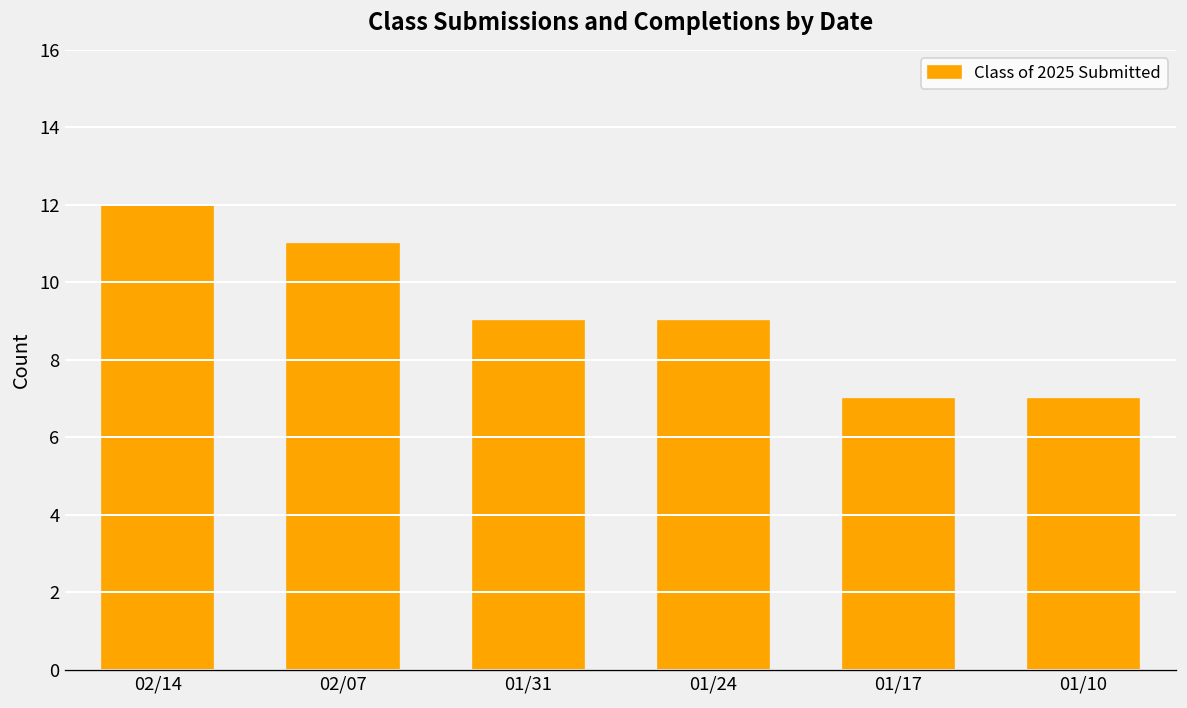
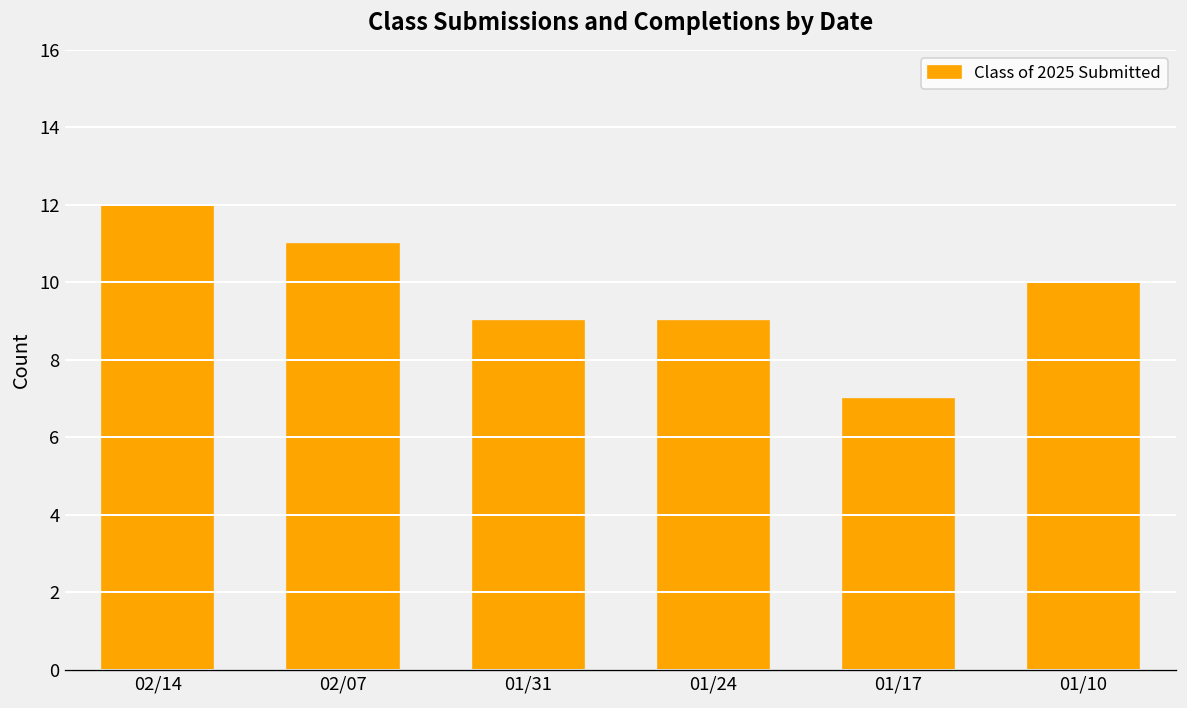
  {
    "02/14": 12,
    "02/07": 11,
    "01/31": 9,
    "01/24": 9,
    "01/17": 7,
-   "01/10": 7
+   "01/10": 10
  }
